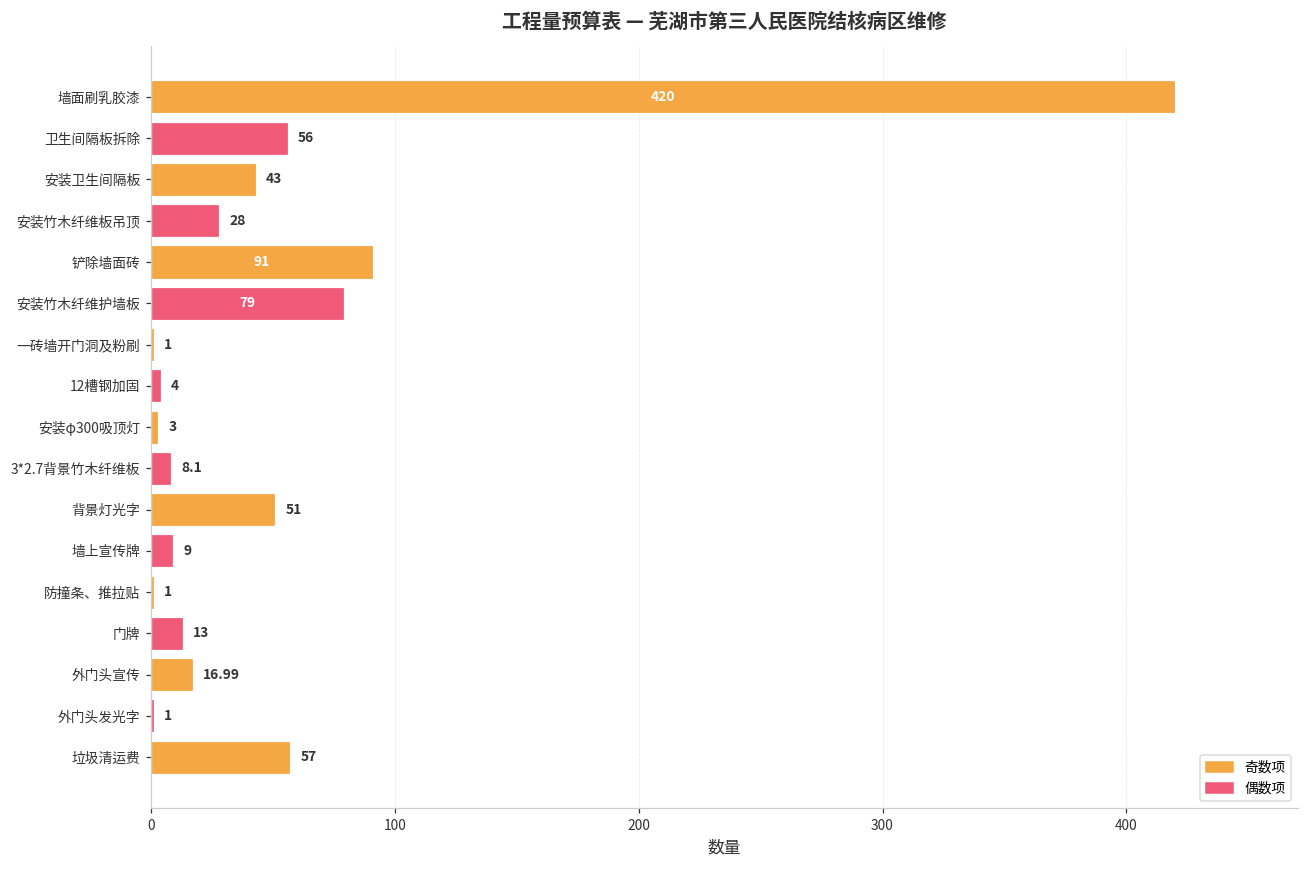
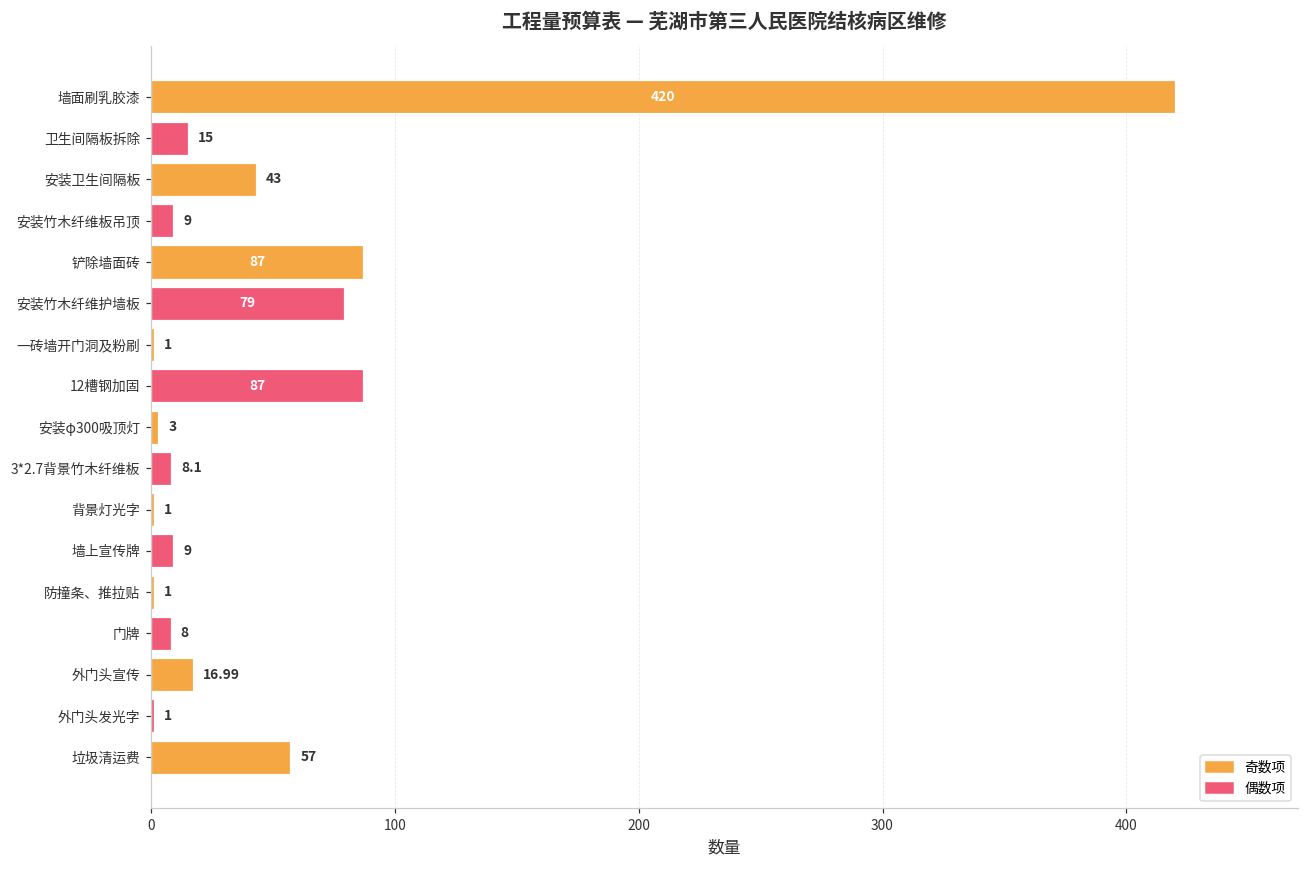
  {
    "墙面刷乳胶漆": 420,
-   "卫生间隔板拆除": 56,
+   "卫生间隔板拆除": 15,
    "安装卫生间隔板": 43,
-   "安装竹木纤维板吊顶": 28,
-   "铲除墙面砖": 91,
+   "安装竹木纤维板吊顶": 9,
+   "铲除墙面砖": 87,
    "安装竹木纤维护墙板": 79,
    "一砖墙开门洞及粉刷": 1,
-   "12槽钢加固": 4,
+   "12槽钢加固": 87,
    "安装φ300吸顶灯": 3,
    "3*2.7背景竹木纤维板": 8.1,
-   "背景灯光字": 51,
+   "背景灯光字": 1,
    "墙上宣传牌": 9,
    "防撞条、推拉贴": 1,
-   "门牌": 13,
+   "门牌": 8,
    "外门头宣传": 16.99,
    "外门头发光字": 1,
    "垃圾清运费": 57
  }
